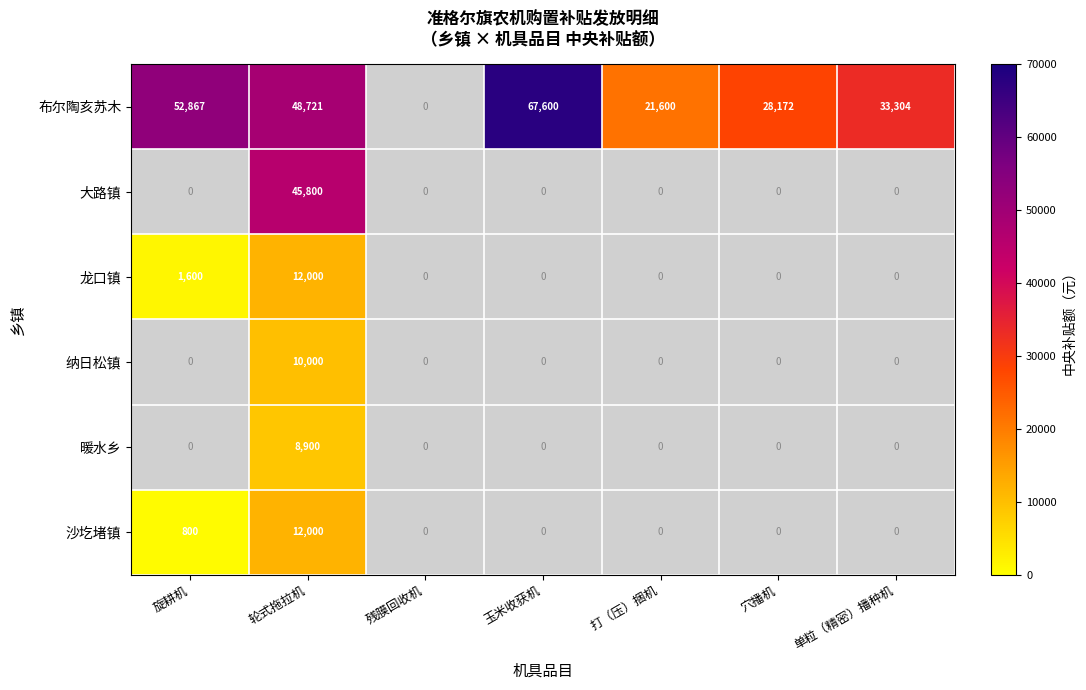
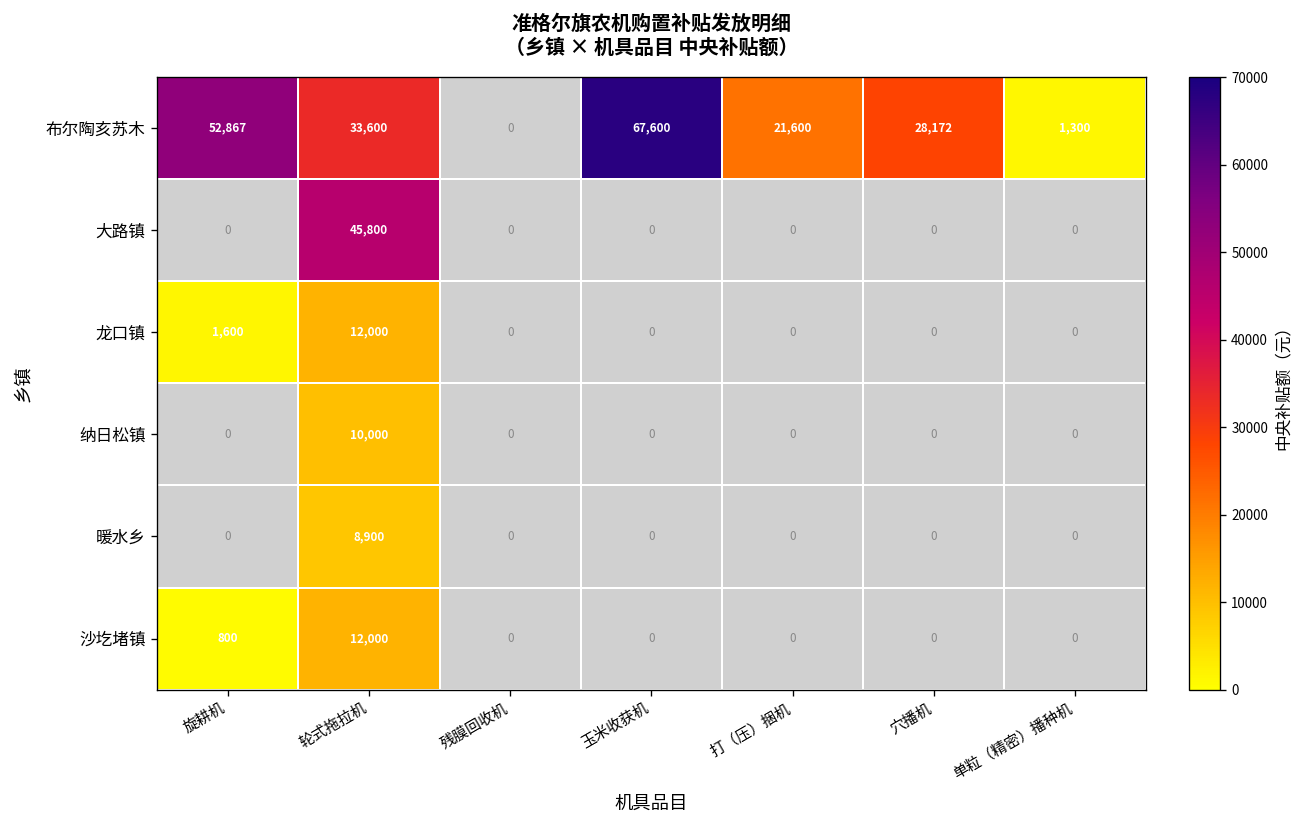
  {
    "布尔陶亥苏木": {
      "旋耕机": "52,867",
-     "轮式拖拉机": "48,721",
+     "轮式拖拉机": "33,600",
      "玉米收获机": "67,600",
      "打（压）捆机": "21,600",
      "穴播机": "28,172",
-     "单粒（精密）播种机": "33,304"
+     "单粒（精密）播种机": "1,300"
    },
    "大路镇": {
      "轮式拖拉机": "45,800"
    },
    "龙口镇": {
      "旋耕机": "1,600",
      "轮式拖拉机": "12,000"
    },
    "纳日松镇": {
      "轮式拖拉机": "10,000"
    },
    "暖水乡": {
      "轮式拖拉机": "8,900"
    },
    "沙圪堵镇": {
      "旋耕机": "800",
      "轮式拖拉机": "12,000"
    }
  }
